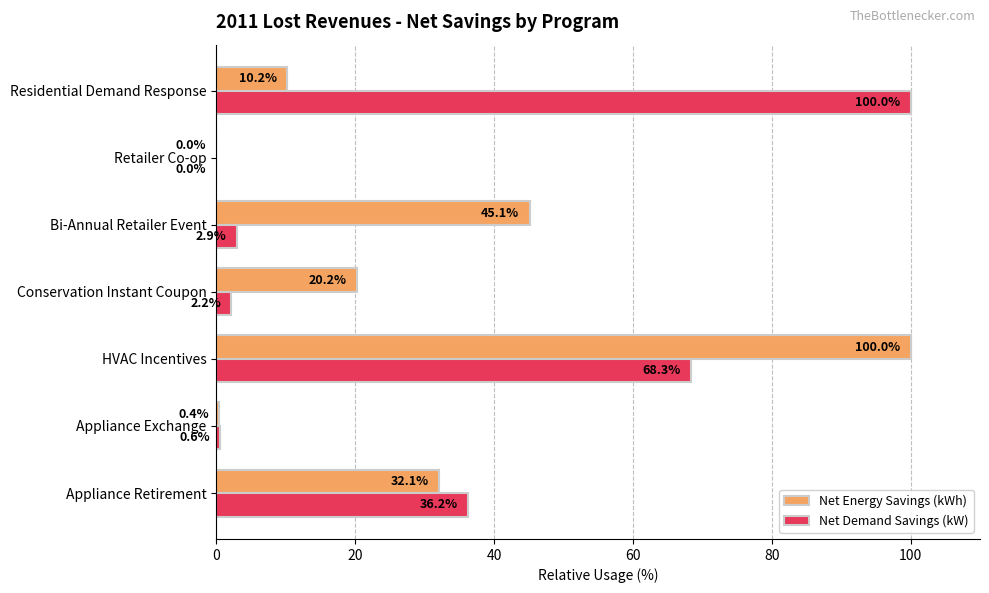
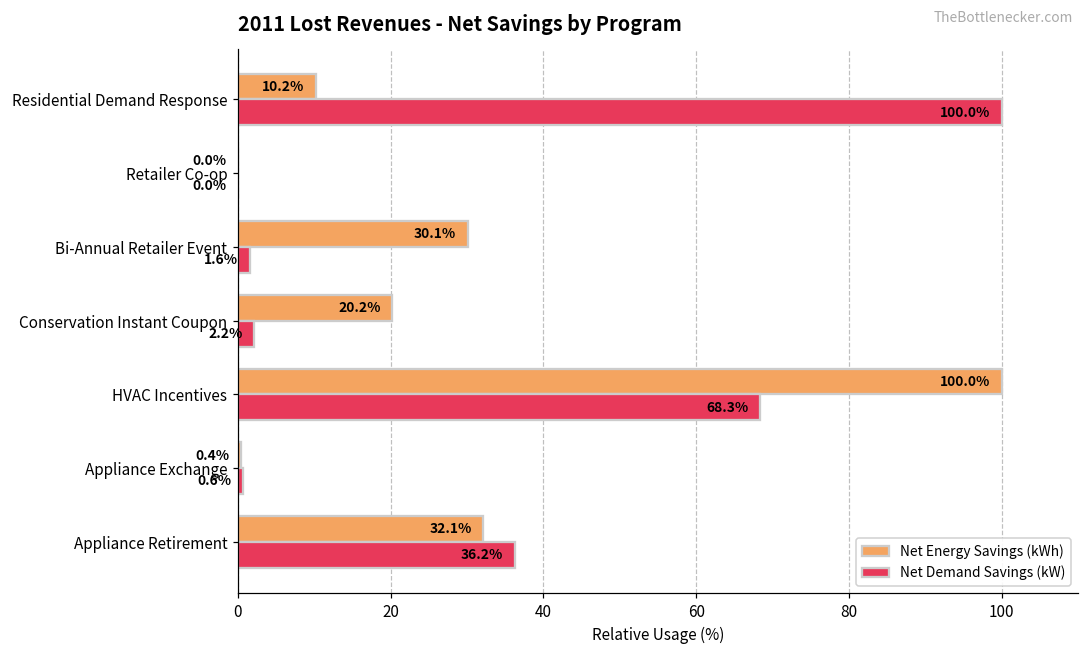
  {
    "Net Energy Savings (kWh)": {
      "Residential Demand Response": "10.2%",
      "Retailer Co-op": "0.0%",
-     "Bi-Annual Retailer Event": "45.1%",
+     "Bi-Annual Retailer Event": "30.1%",
      "Conservation Instant Coupon": "20.2%",
      "HVAC Incentives": "100.0%",
      "Appliance Exchange": "0.4%",
      "Appliance Retirement": "32.1%"
    },
    "Net Demand Savings (kW)": {
      "Residential Demand Response": "100.0%",
      "Retailer Co-op": "0.0%",
-     "Bi-Annual Retailer Event": "2.9%",
+     "Bi-Annual Retailer Event": "1.6%",
      "Conservation Instant Coupon": "2.2%",
      "HVAC Incentives": "68.3%",
      "Appliance Exchange": "0.6%",
      "Appliance Retirement": "36.2%"
    }
  }
